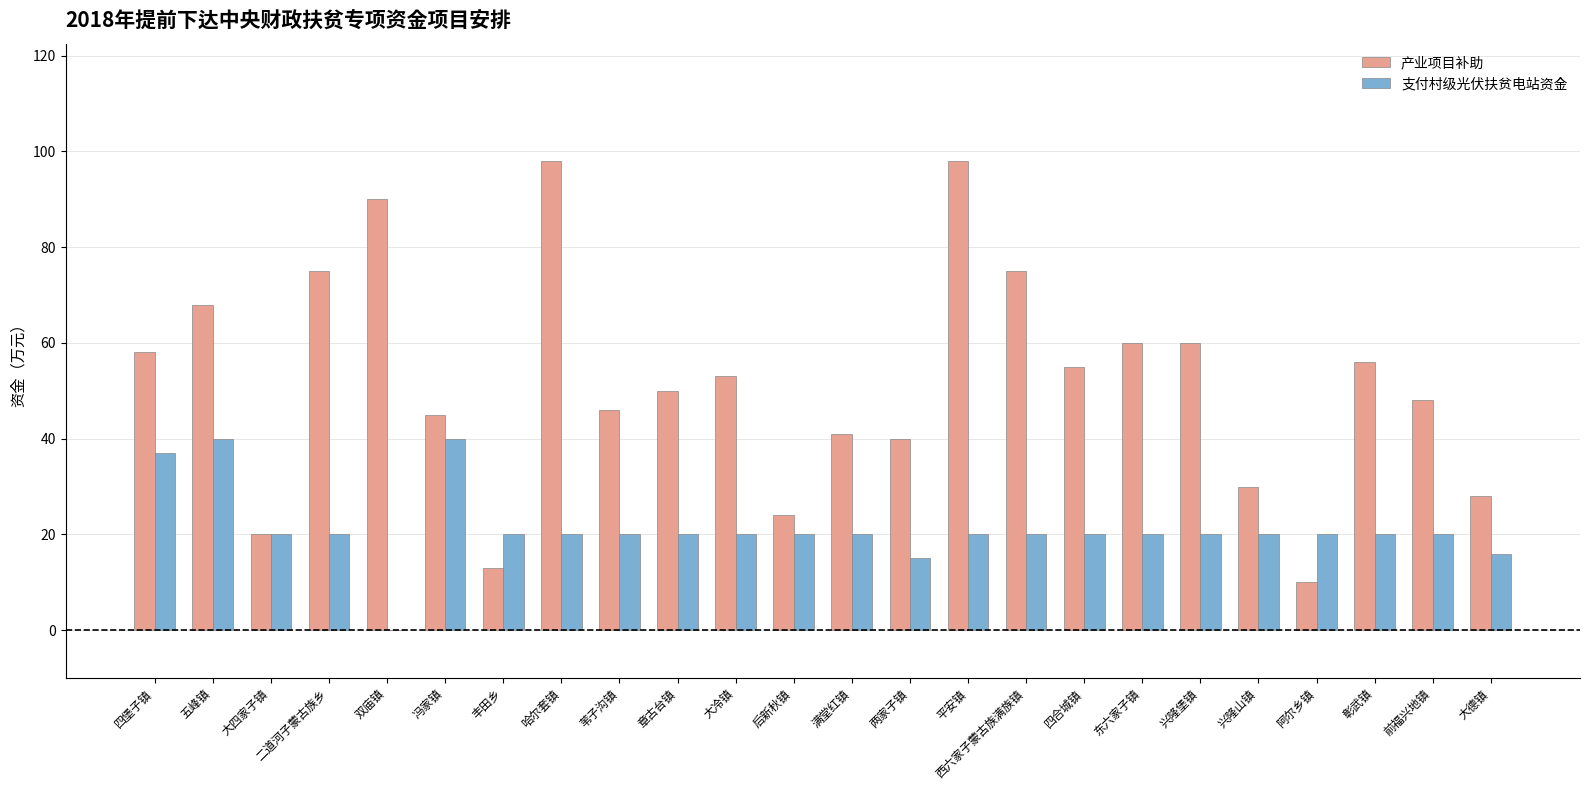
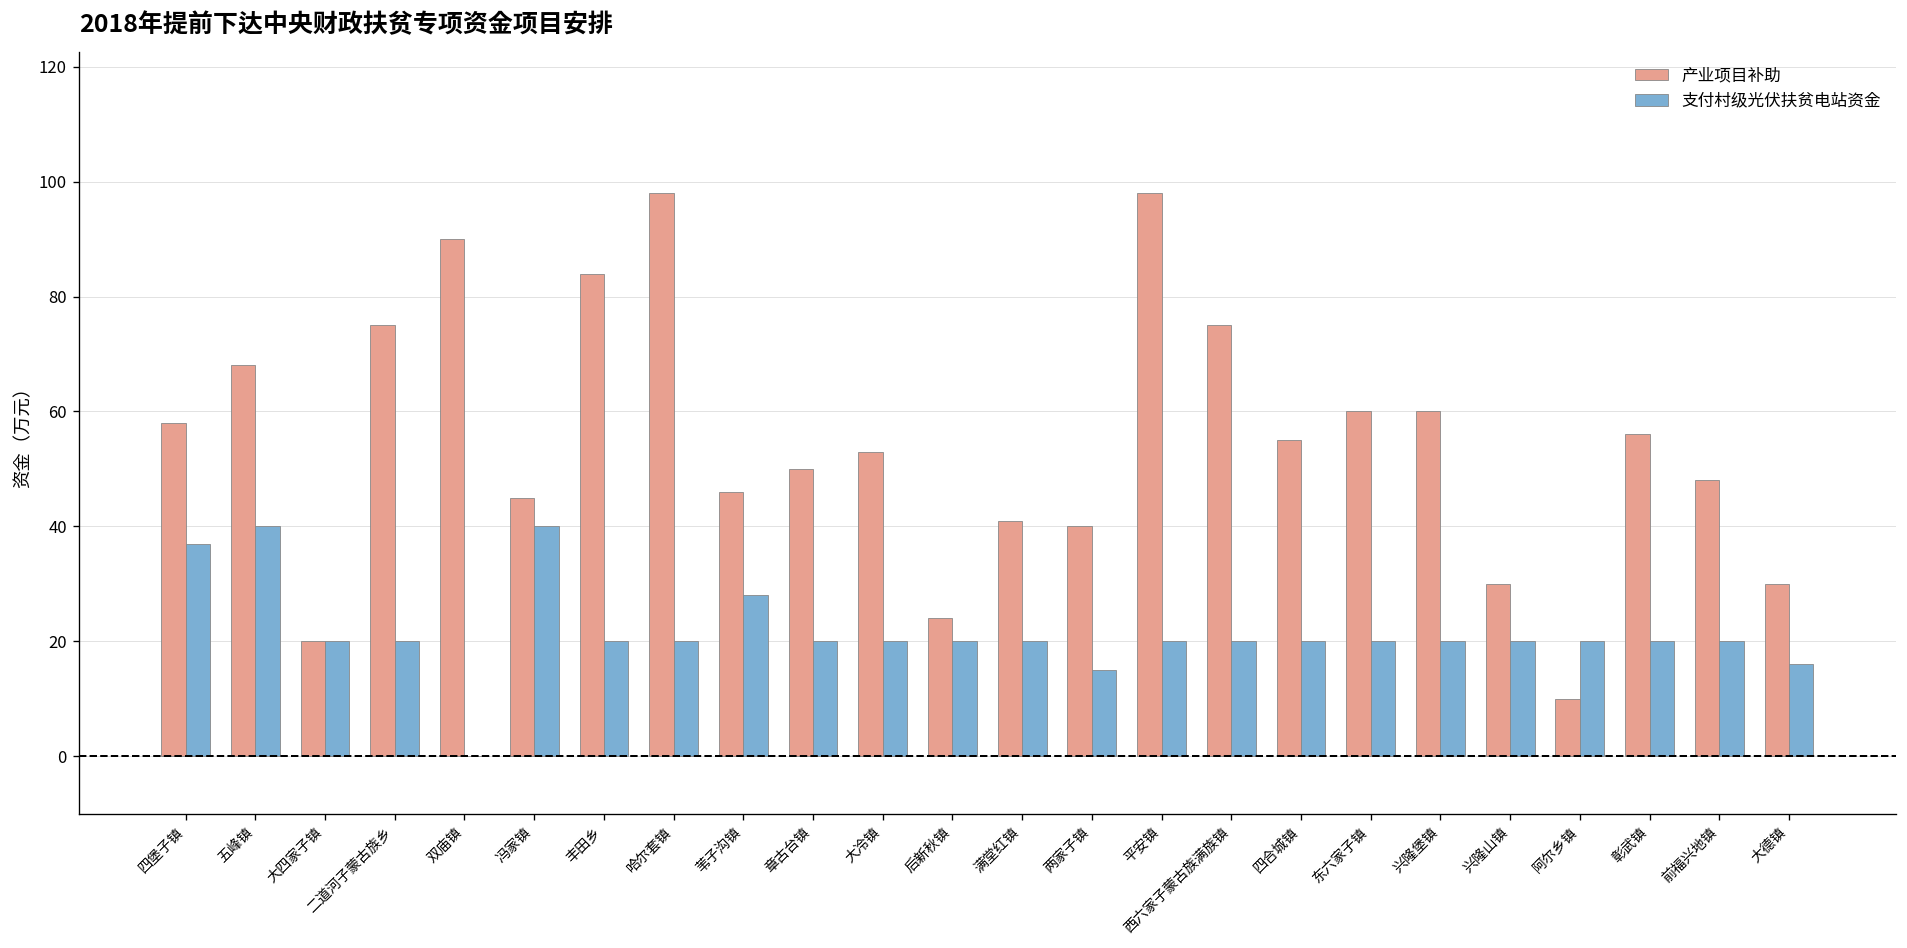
  {
    "产业项目补助": {
      "四堡子镇": 58,
      "五峰镇": 68,
      "大四家子镇": 20,
      "二道河子蒙古族乡": 75,
      "双庙镇": 90,
      "冯家镇": 45,
-     "丰田乡": 13,
+     "丰田乡": 84,
      "哈尔套镇": 98,
      "苇子沟镇": 46,
      "章古台镇": 50,
      "大冷镇": 53,
      "后新秋镇": 24,
      "满堂红镇": 41,
      "两家子镇": 40,
      "平安镇": 98,
      "西六家子蒙古族满族镇": 75,
      "四合城镇": 55,
      "东六家子镇": 60,
      "兴隆堡镇": 60,
      "兴隆山镇": 30,
      "阿尔乡镇": 10,
      "彰武镇": 56,
      "前福兴地镇": 48,
-     "大德镇": 28
+     "大德镇": 30
    },
    "支付村级光伏扶贫电站资金": {
      "四堡子镇": 37,
      "五峰镇": 40,
      "大四家子镇": 20,
      "二道河子蒙古族乡": 20,
      "双庙镇": 0,
      "冯家镇": 40,
      "丰田乡": 20,
      "哈尔套镇": 20,
-     "苇子沟镇": 20,
+     "苇子沟镇": 28,
      "章古台镇": 20,
      "大冷镇": 20,
      "后新秋镇": 20,
      "满堂红镇": 20,
      "两家子镇": 15,
      "平安镇": 20,
      "西六家子蒙古族满族镇": 20,
      "四合城镇": 20,
      "东六家子镇": 20,
      "兴隆堡镇": 20,
      "兴隆山镇": 20,
      "阿尔乡镇": 20,
      "彰武镇": 20,
      "前福兴地镇": 20,
      "大德镇": 16
    }
  }
